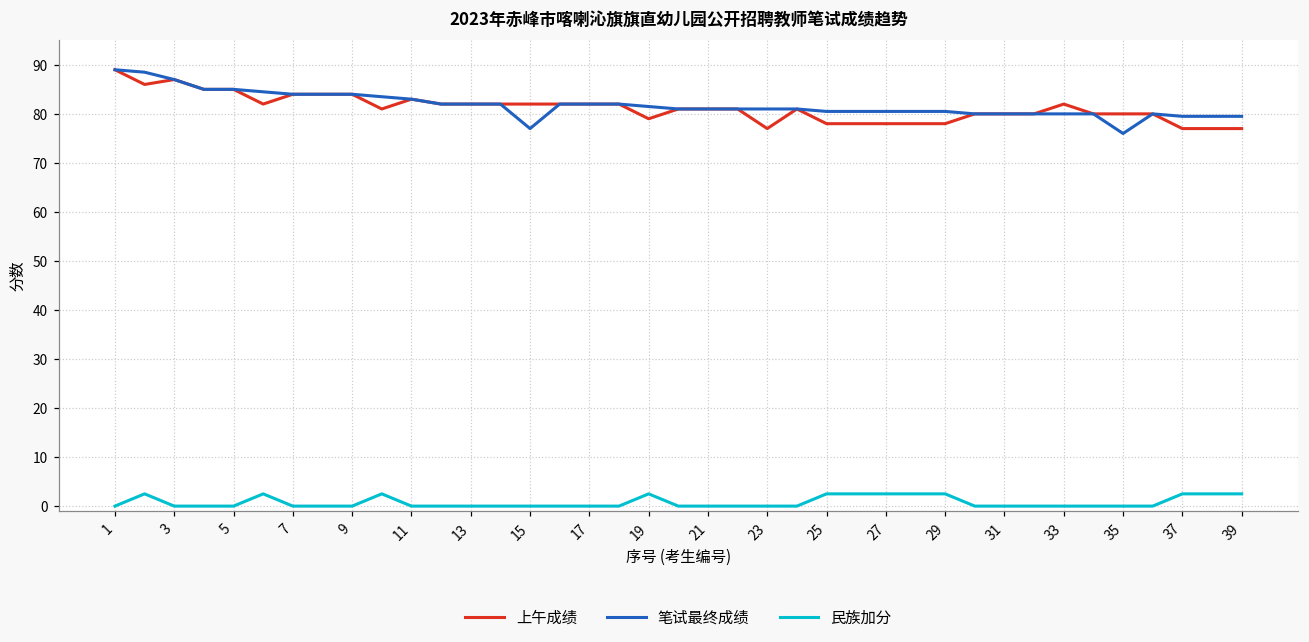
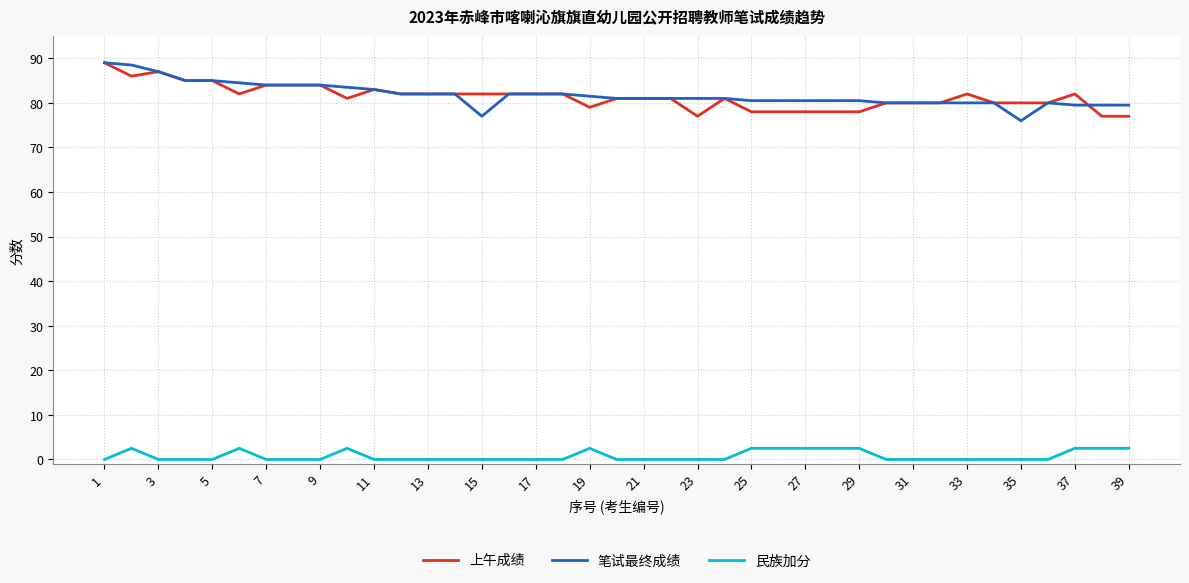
  {
    "上午成绩": {
      "15": 82,
      "19": 79,
      "23": 77,
      "25": 78,
      "27": 78,
      "29": 78,
      "33": 82,
      "35": 80,
-     "37": 77,
+     "37": 82,
      "39": 77
    },
    "笔试最终成绩": {
      "15": 77,
      "19": 82,
      "23": 81,
      "25": 81,
      "27": 81,
      "29": 81,
      "33": 80,
      "35": 76,
      "37": 80,
      "39": 80
    },
    "民族加分": {
      "1": 0,
      "3": 0,
      "5": 0,
      "7": 0,
      "9": 0,
      "11": 0,
      "13": 0,
      "15": 0,
      "17": 0,
      "19": 3,
      "21": 0,
      "23": 0,
      "25": 3,
      "27": 3,
      "29": 3,
      "31": 0,
      "33": 0,
      "35": 0,
      "37": 3,
      "39": 3
    }
  }
